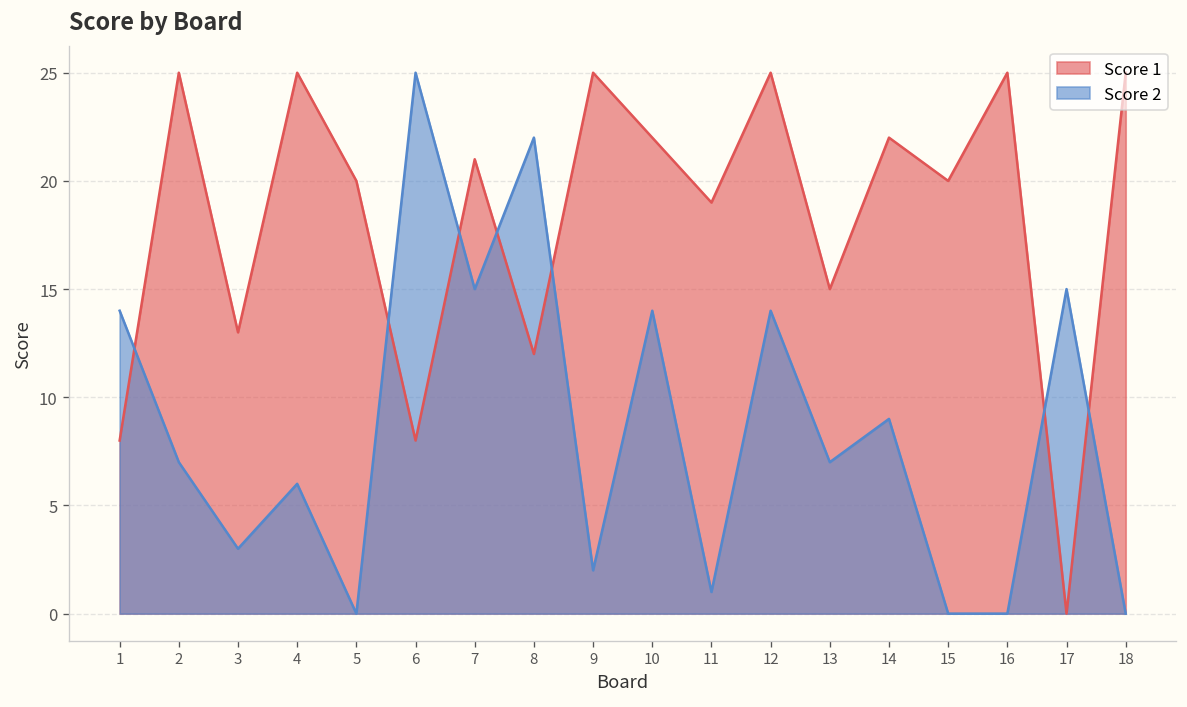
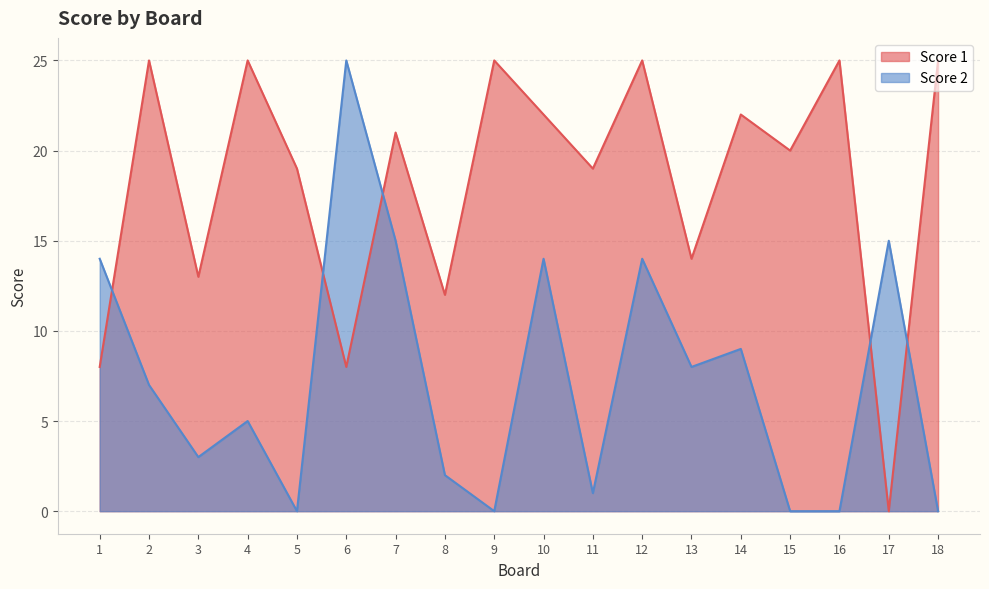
  {
    "Score 1": {
      "1": 8,
      "2": 25,
      "3": 13,
      "4": 25,
-     "5": 20,
+     "5": 19,
      "6": 8,
      "7": 21,
      "8": 12,
      "9": 25,
      "10": 22,
      "11": 19,
      "12": 25,
-     "13": 15,
+     "13": 14,
      "14": 22,
      "15": 20,
      "16": 25,
      "17": 0
    },
    "Score 2": {
      "1": 14,
      "2": 7,
      "3": 3,
-     "4": 6,
+     "4": 5,
      "5": 0,
      "6": 25,
      "7": 15,
-     "8": 22,
-     "9": 2,
+     "8": 2,
+     "9": 0,
      "10": 14,
      "11": 1,
      "12": 14,
-     "13": 7,
+     "13": 8,
      "14": 9,
      "15": 0,
      "16": 0,
      "17": 15,
      "18": 0
    }
  }
